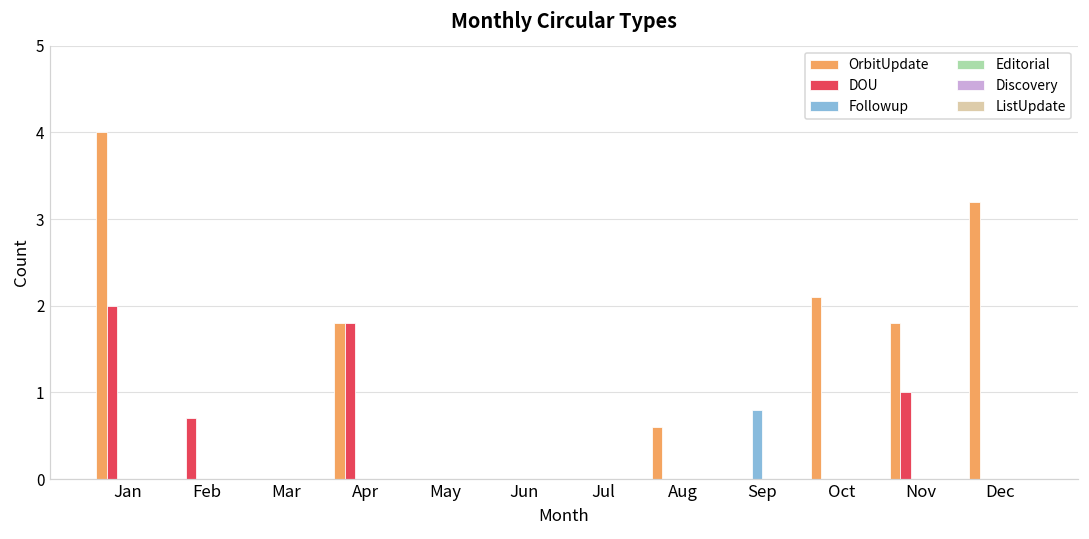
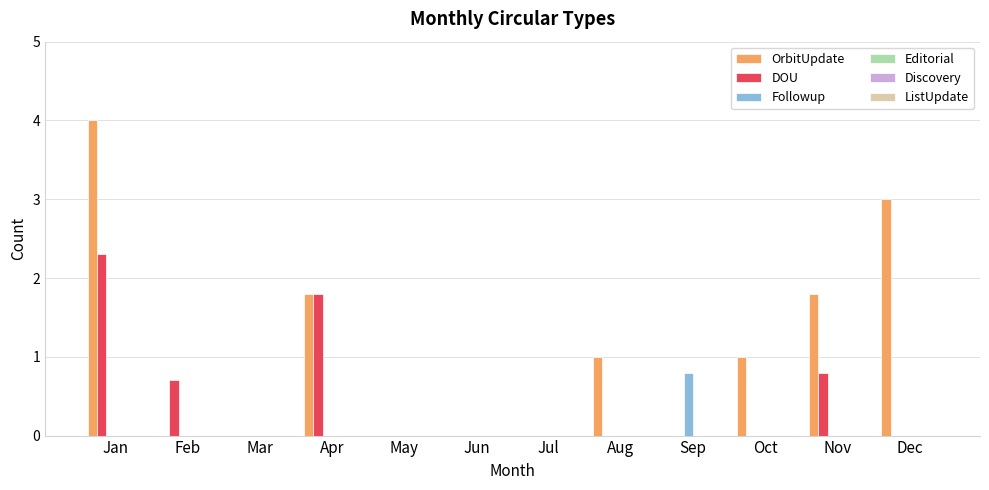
  {
    "OrbitUpdate": {
      "Jan": 4.0,
      "Feb": 0.0,
      "Mar": 0.0,
      "Apr": 1.8,
      "May": 0.0,
      "Jun": 0.0,
      "Jul": 0.0,
-     "Aug": 0.6,
+     "Aug": 1.0,
      "Sep": 0.0,
-     "Oct": 2.1,
+     "Oct": 1.0,
      "Nov": 1.8,
-     "Dec": 3.2
+     "Dec": 3.0
    },
    "DOU": {
-     "Jan": 2.0,
+     "Jan": 2.3,
      "Feb": 0.7,
      "Mar": 0.0,
      "Apr": 1.8,
      "May": 0.0,
      "Jun": 0.0,
      "Jul": 0.0,
      "Aug": 0.0,
      "Sep": 0.0,
      "Oct": 0.0,
-     "Nov": 1.0,
+     "Nov": 0.8,
      "Dec": 0.0
    },
    "Followup": {
      "Jan": 0.0,
      "Feb": 0.0,
      "Mar": 0.0,
      "Apr": 0.0,
      "May": 0.0,
      "Jun": 0.0,
      "Jul": 0.0,
      "Aug": 0.0,
      "Sep": 0.8,
      "Oct": 0.0,
      "Nov": 0.0,
      "Dec": 0.0
    },
    "Discovery": {
      "Jan": 0.0,
      "Feb": 0.0,
      "Mar": 0.0,
      "Apr": 0.0,
      "May": 0.0,
      "Jun": 0.0,
      "Jul": 0.0,
      "Aug": 0.0,
      "Sep": 0.0,
      "Oct": 0.0,
      "Nov": 0.0,
      "Dec": 0.0
    }
  }
